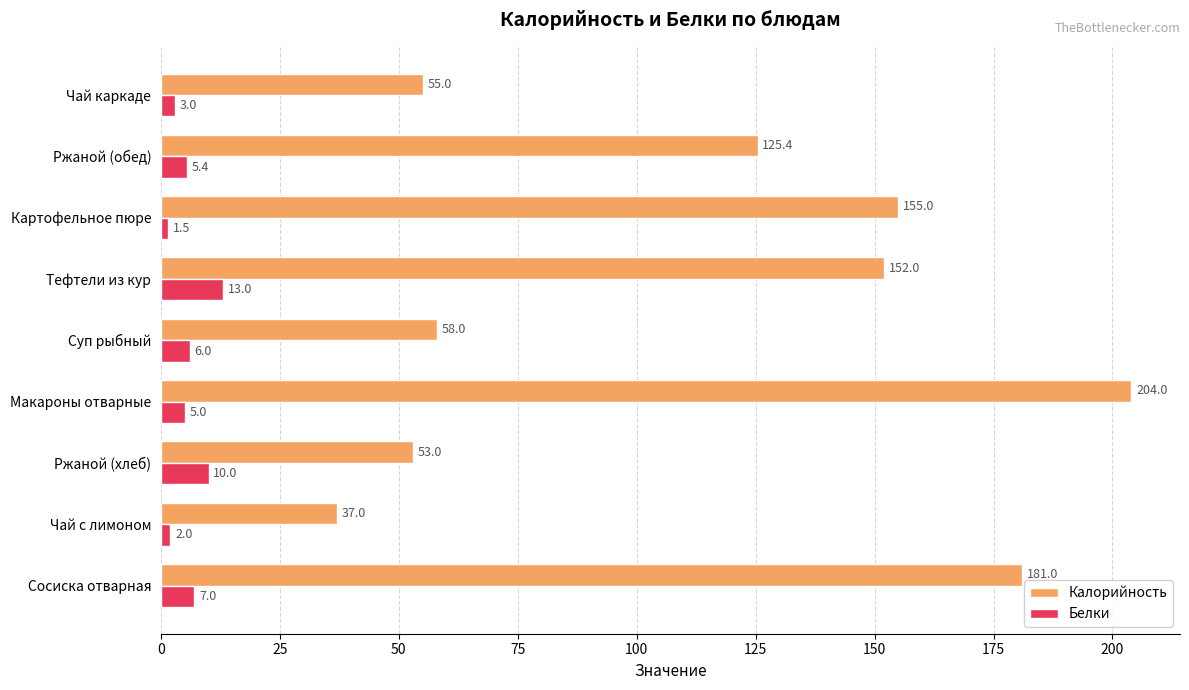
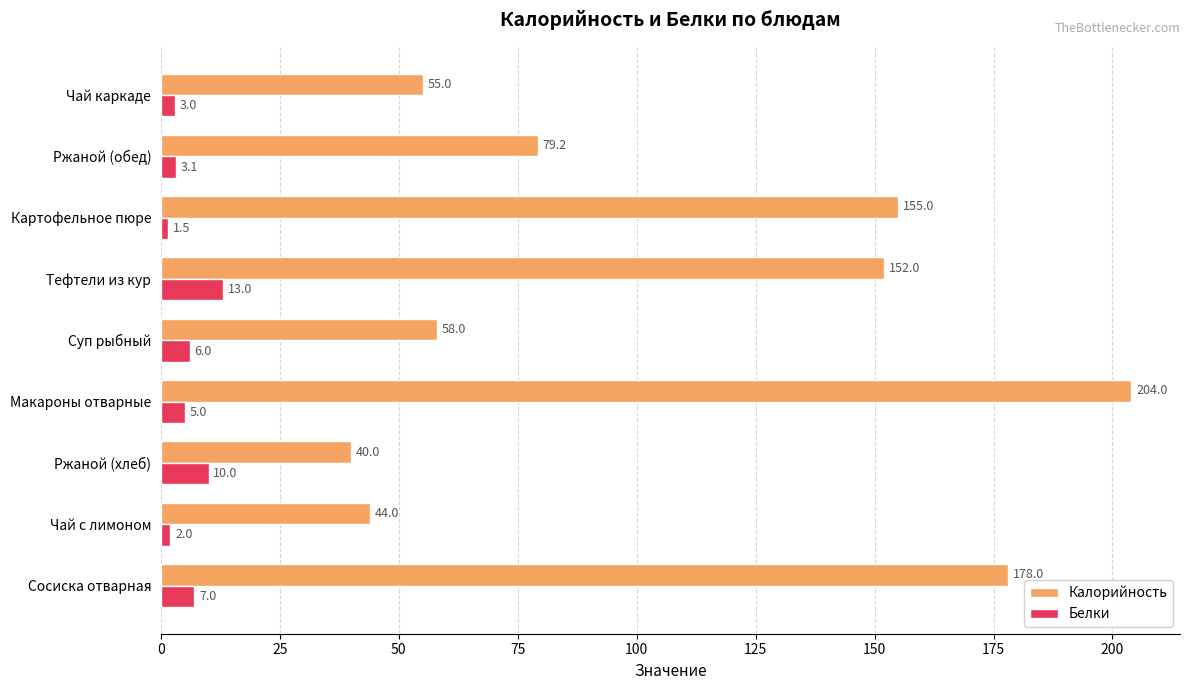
  {
    "Калорийность": {
      "Чай каркаде": 55.0,
-     "Ржаной (обед)": 125.4,
+     "Ржаной (обед)": 79.2,
      "Картофельное пюре": 155.0,
      "Тефтели из кур": 152.0,
      "Суп рыбный": 58.0,
      "Макароны отварные": 204.0,
-     "Ржаной (хлеб)": 53.0,
-     "Чай с лимоном": 37.0,
-     "Сосиска отварная": 181.0
+     "Ржаной (хлеб)": 40.0,
+     "Чай с лимоном": 44.0,
+     "Сосиска отварная": 178.0
    },
    "Белки": {
      "Чай каркаде": 3.0,
-     "Ржаной (обед)": 5.4,
+     "Ржаной (обед)": 3.1,
      "Картофельное пюре": 1.5,
      "Тефтели из кур": 13.0,
      "Суп рыбный": 6.0,
      "Макароны отварные": 5.0,
      "Ржаной (хлеб)": 10.0,
      "Чай с лимоном": 2.0,
      "Сосиска отварная": 7.0
    }
  }
